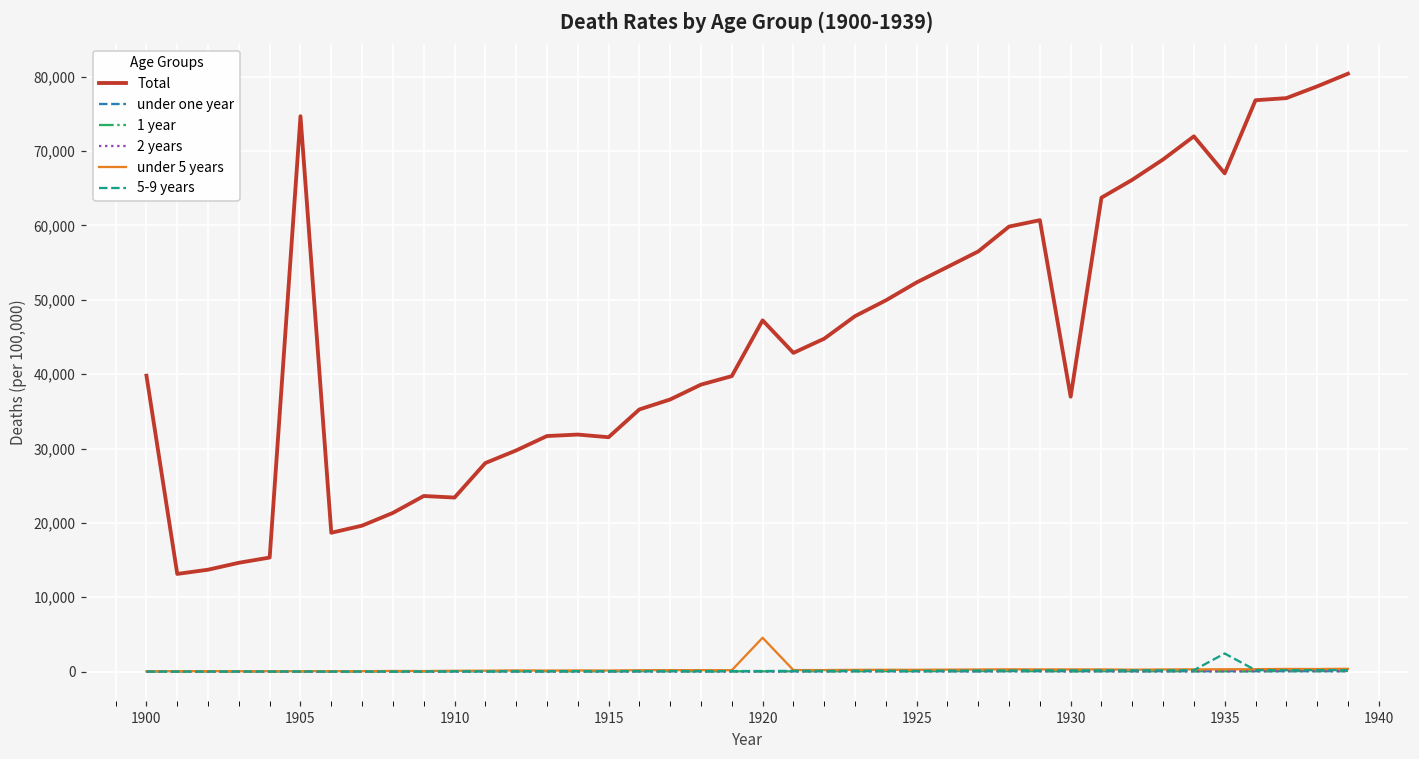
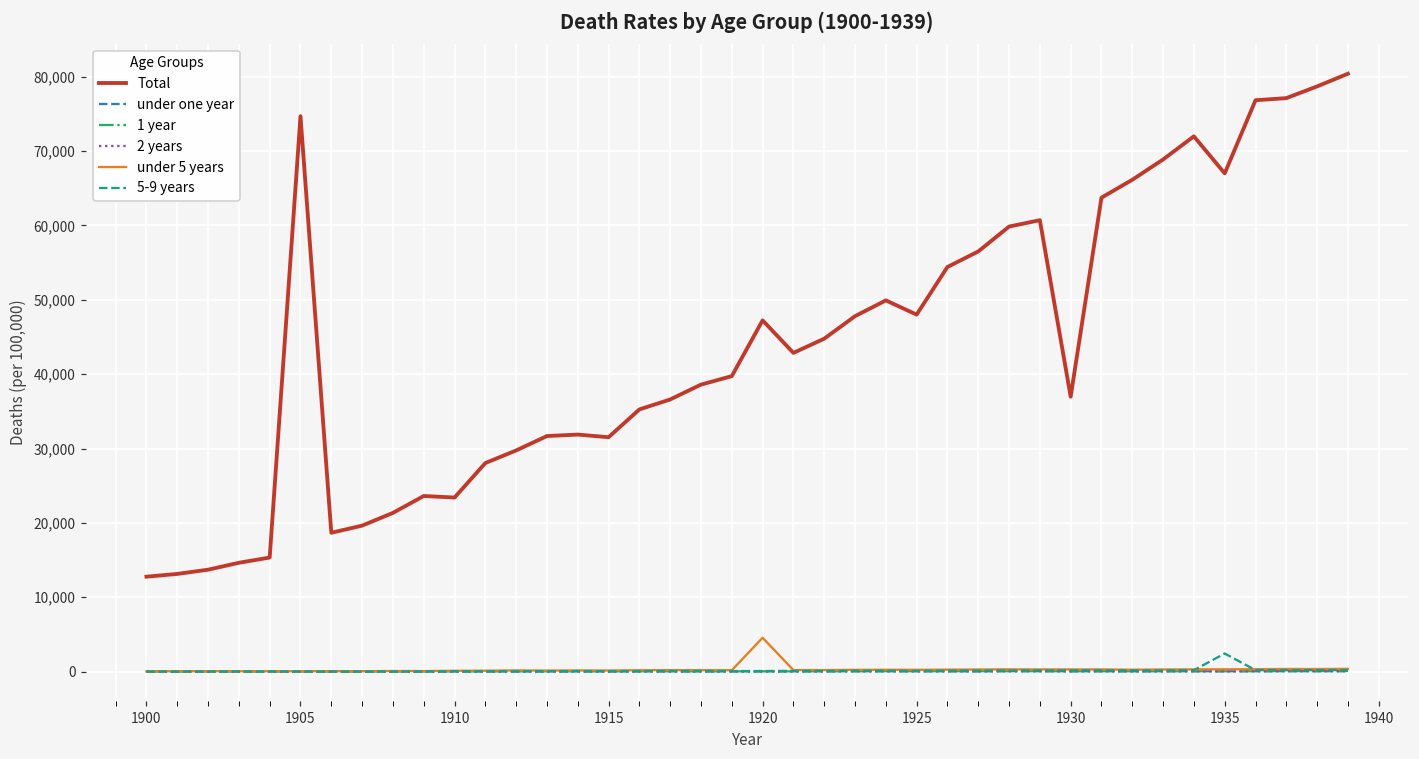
  {
    "Total": {
-     "1900": "40,000",
+     "1900": "13,000",
      "1905": "75,000",
      "1910": "23,000",
      "1915": "32,000",
      "1920": "47,000",
-     "1925": "52,000",
+     "1925": "48,000",
      "1930": "37,000",
      "1935": "67,000"
    },
    "under 5 years": {
      "1920": "5,000"
    },
    "5-9 years": {
      "1935": "2,000"
    }
  }
